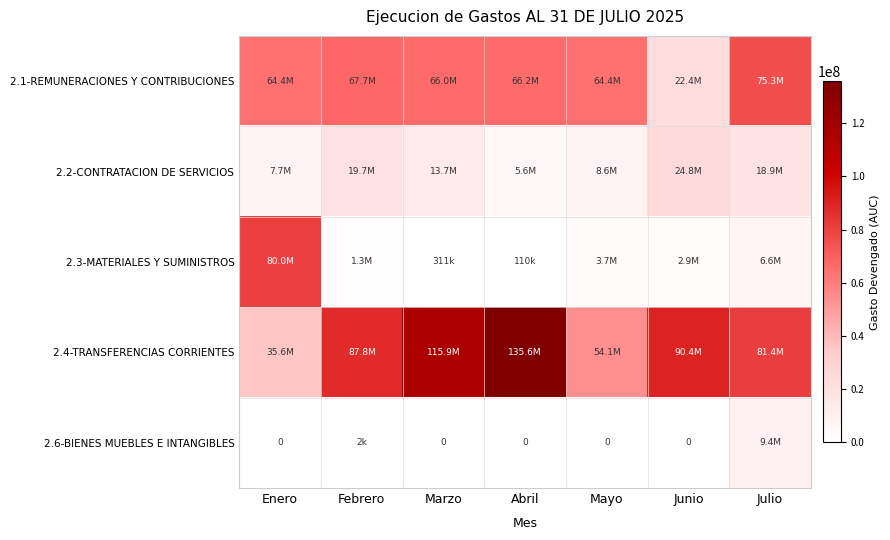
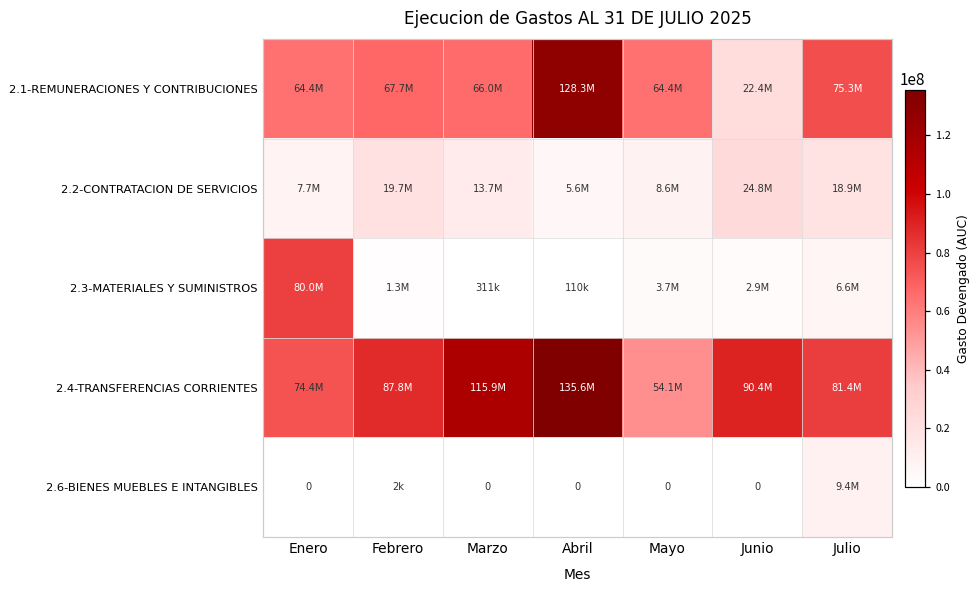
  {
    "2.1-REMUNERACIONES Y CONTRIBUCIONES": {
      "Enero": "64.4M",
      "Febrero": "67.7M",
      "Marzo": "66.0M",
-     "Abril": "66.2M",
+     "Abril": "128.3M",
      "Mayo": "64.4M",
      "Junio": "22.4M",
      "Julio": "75.3M"
    },
    "2.2-CONTRATACION DE SERVICIOS": {
      "Enero": "7.7M",
      "Febrero": "19.7M",
      "Marzo": "13.7M",
      "Abril": "5.6M",
      "Mayo": "8.6M",
      "Junio": "24.8M",
      "Julio": "18.9M"
    },
    "2.3-MATERIALES Y SUMINISTROS": {
      "Enero": "80.0M",
      "Febrero": "1.3M",
      "Marzo": "311k",
      "Abril": "110k",
      "Mayo": "3.7M",
      "Junio": "2.9M",
      "Julio": "6.6M"
    },
    "2.4-TRANSFERENCIAS CORRIENTES": {
-     "Enero": "35.6M",
+     "Enero": "74.4M",
      "Febrero": "87.8M",
      "Marzo": "115.9M",
      "Abril": "135.6M",
      "Mayo": "54.1M",
      "Junio": "90.4M",
      "Julio": "81.4M"
    },
    "2.6-BIENES MUEBLES E INTANGIBLES": {
      "Enero": "0",
      "Febrero": "2k",
      "Marzo": "0",
      "Abril": "0",
      "Mayo": "0",
      "Junio": "0",
      "Julio": "9.4M"
    }
  }
